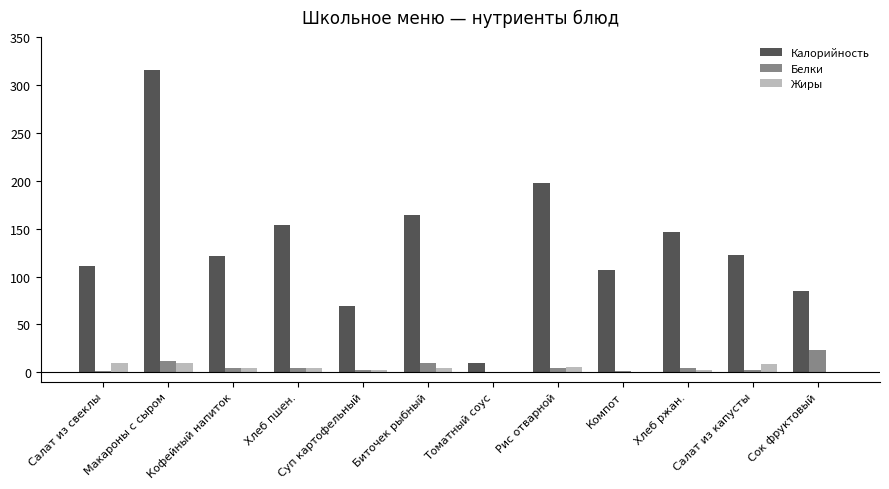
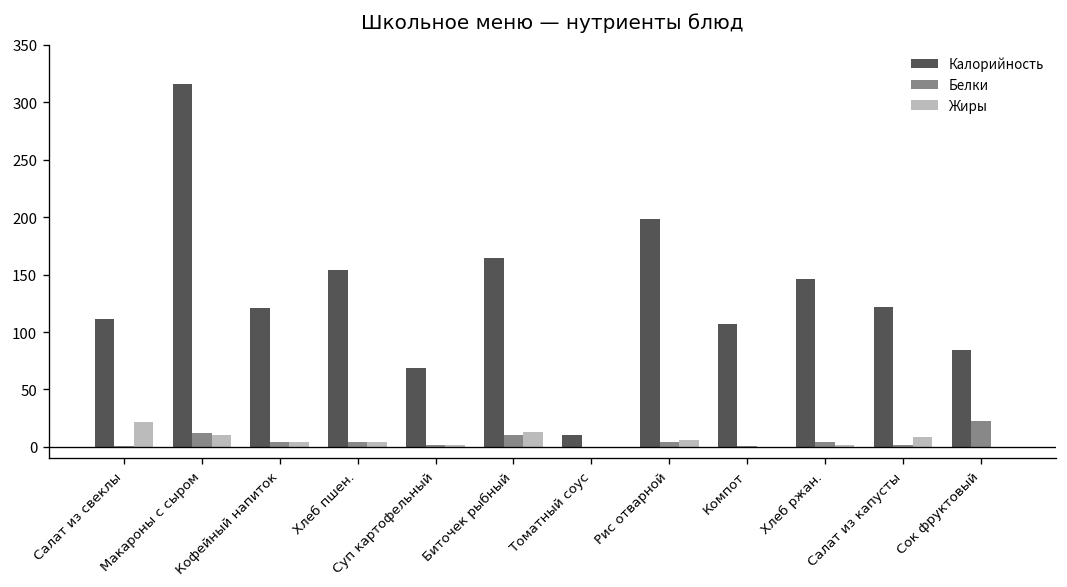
  {
    "Калорийность": {
      "Салат из свеклы": 110,
      "Макароны с сыром": 320,
      "Кофейный напиток": 120,
      "Хлеб пшен.": 150,
      "Суп картофельный": 70,
      "Биточек рыбный": 160,
      "Томатный соус": 10,
      "Рис отварной": 200,
      "Компот": 110,
      "Хлеб ржан.": 150,
      "Салат из капусты": 120,
      "Сок фруктовый": 80
    },
    "Белки": {
      "Макароны с сыром": 10,
      "Кофейный напиток": 0,
      "Хлеб пшен.": 0,
      "Биточек рыбный": 10,
      "Томатный соус": 0,
      "Рис отварной": 0,
      "Хлеб ржан.": 0,
      "Сок фруктовый": 20
    },
    "Жиры": {
-     "Салат из свеклы": 10,
+     "Салат из свеклы": 20,
      "Макароны с сыром": 10,
      "Кофейный напиток": 0,
      "Хлеб пшен.": 0,
-     "Биточек рыбный": 0,
+     "Биточек рыбный": 10,
      "Томатный соус": 0,
      "Рис отварной": 10,
      "Компот": 0,
      "Салат из капусты": 10,
      "Сок фруктовый": 0
    }
  }
